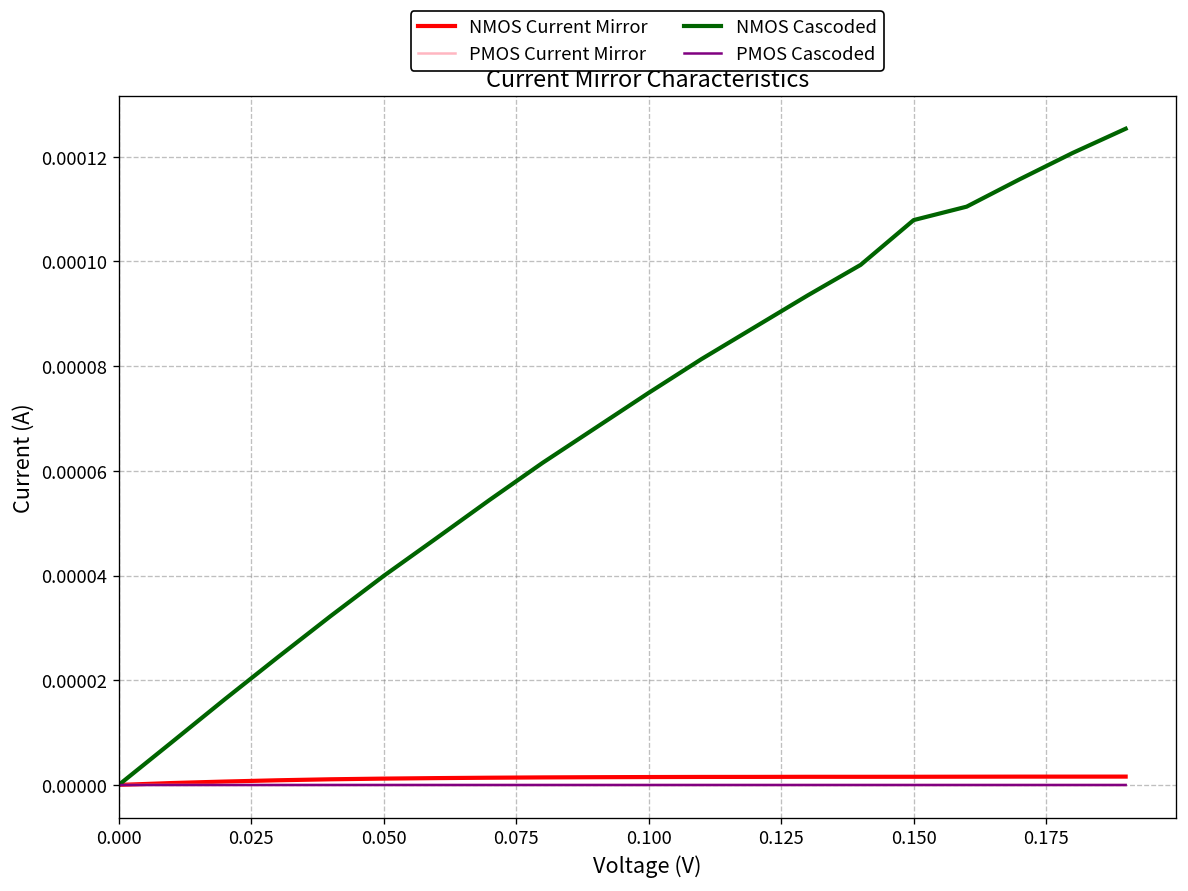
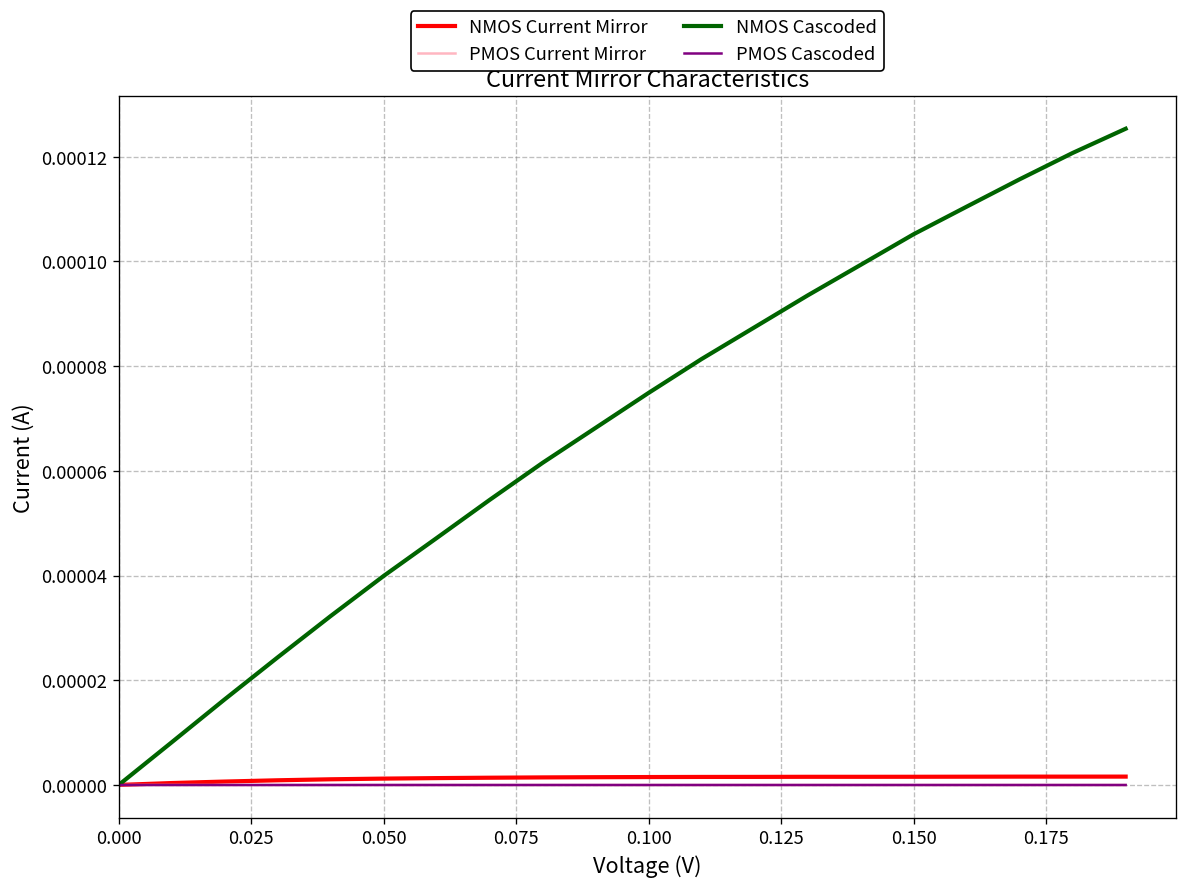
  {
    "NMOS Current Mirror": {
      "0.050": 0.000001,
      "0.100": 0.000002,
      "0.150": 0.000002
    },
    "PMOS Cascoded": {
      "0.050": 0.000000,
      "0.100": 0.000000,
      "0.150": 0.000000
    },
    "NMOS Cascoded": {
      "0.050": 0.000040,
      "0.100": 0.000075,
-     "0.150": 0.000108
+     "0.150": 0.000105
    }
  }
